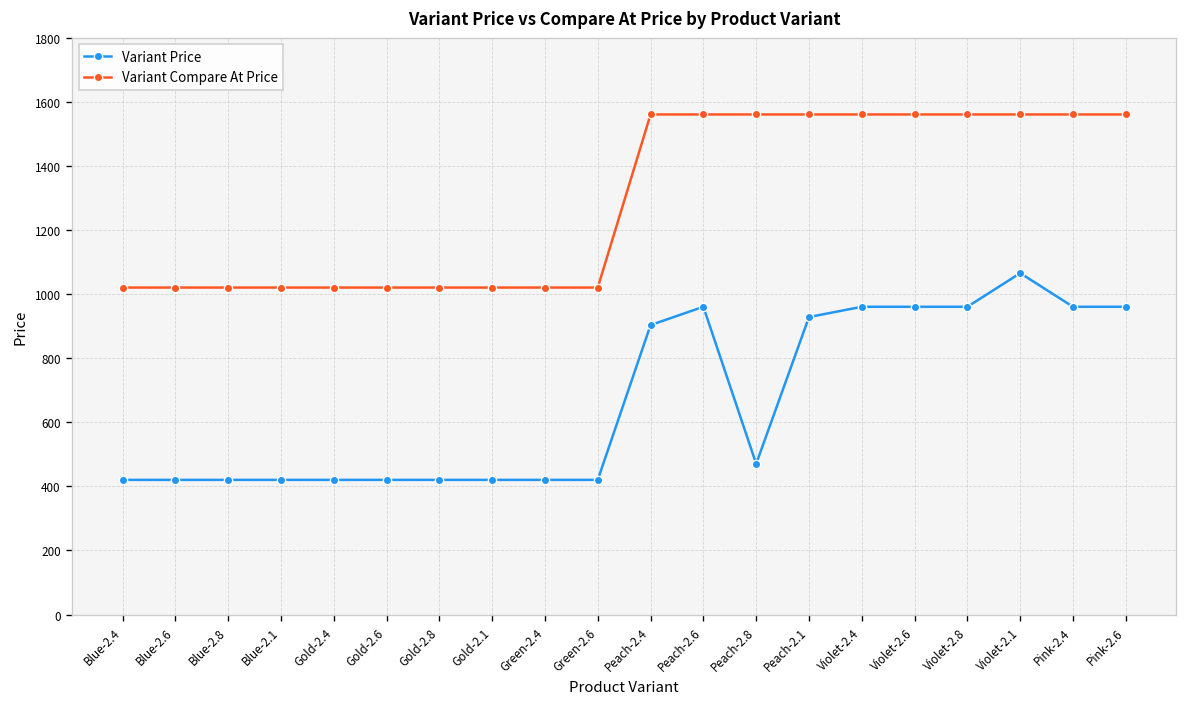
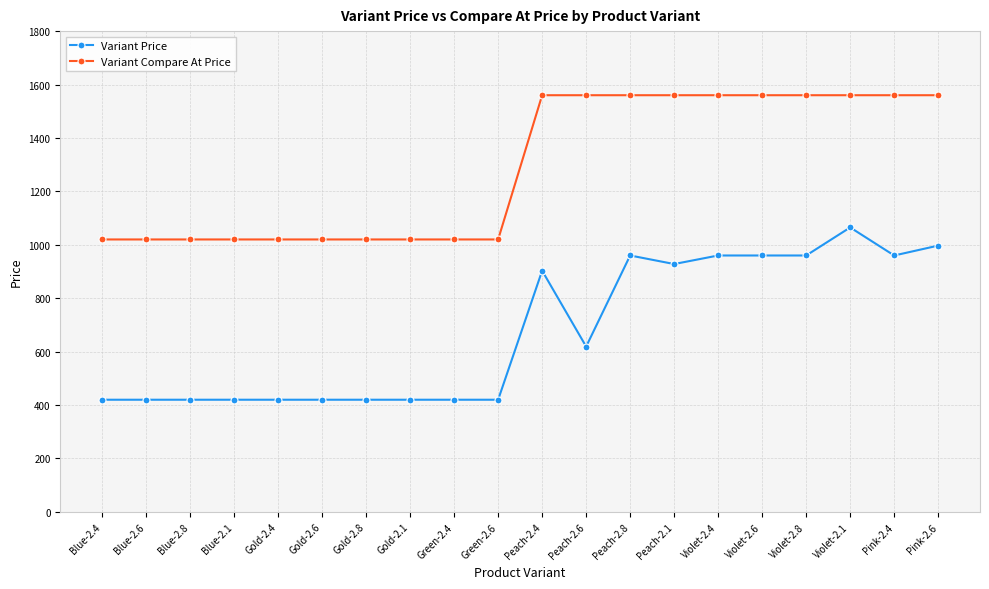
  {
    "Variant Price": {
      "Blue-2.4": 420,
      "Blue-2.6": 420,
      "Blue-2.8": 420,
      "Blue-2.1": 420,
      "Gold-2.4": 420,
      "Gold-2.6": 420,
      "Gold-2.8": 420,
      "Gold-2.1": 420,
      "Green-2.4": 420,
      "Green-2.6": 420,
      "Peach-2.4": 900,
-     "Peach-2.6": 960,
-     "Peach-2.8": 470,
+     "Peach-2.6": 620,
+     "Peach-2.8": 960,
      "Peach-2.1": 930,
      "Violet-2.4": 960,
      "Violet-2.6": 960,
      "Violet-2.8": 960,
      "Violet-2.1": 1070,
      "Pink-2.4": 960,
-     "Pink-2.6": 960
+     "Pink-2.6": 1000
    },
    "Variant Compare At Price": {
      "Blue-2.4": 1020,
      "Blue-2.6": 1020,
      "Blue-2.8": 1020,
      "Blue-2.1": 1020,
      "Gold-2.4": 1020,
      "Gold-2.6": 1020,
      "Gold-2.8": 1020,
      "Gold-2.1": 1020,
      "Green-2.4": 1020,
      "Green-2.6": 1020,
      "Peach-2.4": 1560,
      "Peach-2.6": 1560,
      "Peach-2.8": 1560,
      "Peach-2.1": 1560,
      "Violet-2.4": 1560,
      "Violet-2.6": 1560,
      "Violet-2.8": 1560,
      "Violet-2.1": 1560,
      "Pink-2.4": 1560,
      "Pink-2.6": 1560
    }
  }
